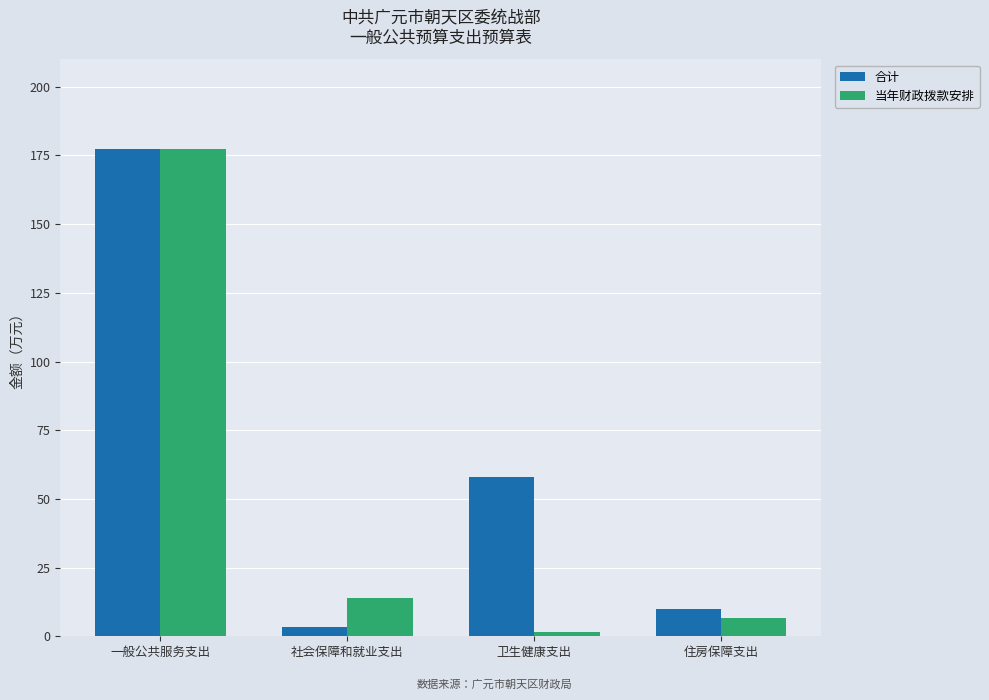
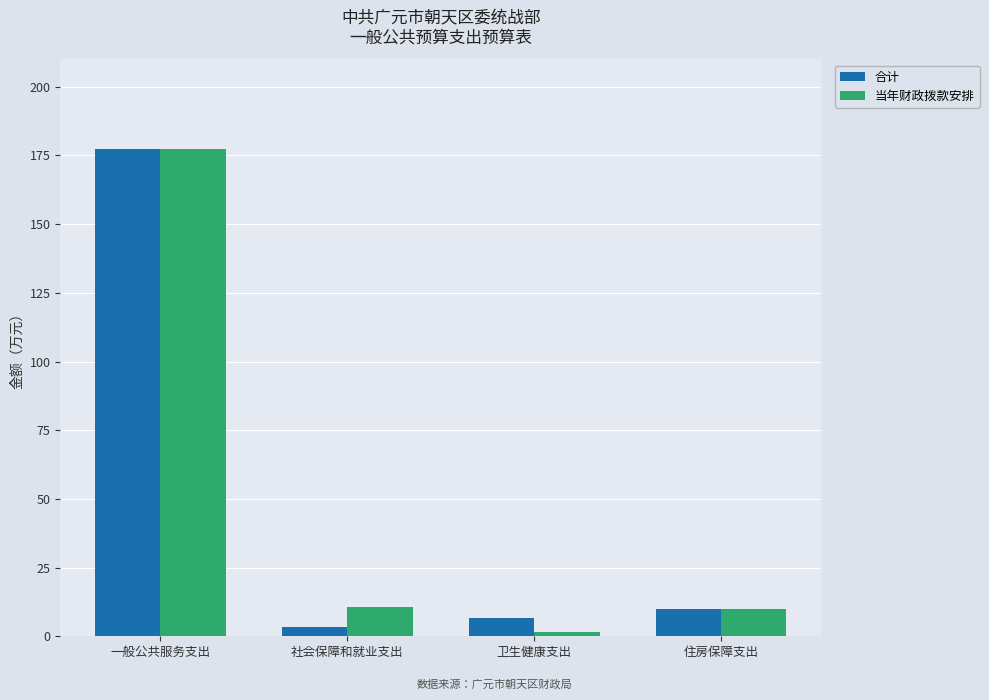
  {
    "合计": {
      "一般公共服务支出": 177,
      "社会保障和就业支出": 4,
-     "卫生健康支出": 58,
+     "卫生健康支出": 7,
      "住房保障支出": 10
    },
    "当年财政拨款安排": {
      "一般公共服务支出": 177,
-     "社会保障和就业支出": 14,
+     "社会保障和就业支出": 11,
      "卫生健康支出": 2,
-     "住房保障支出": 7
+     "住房保障支出": 10
    }
  }
